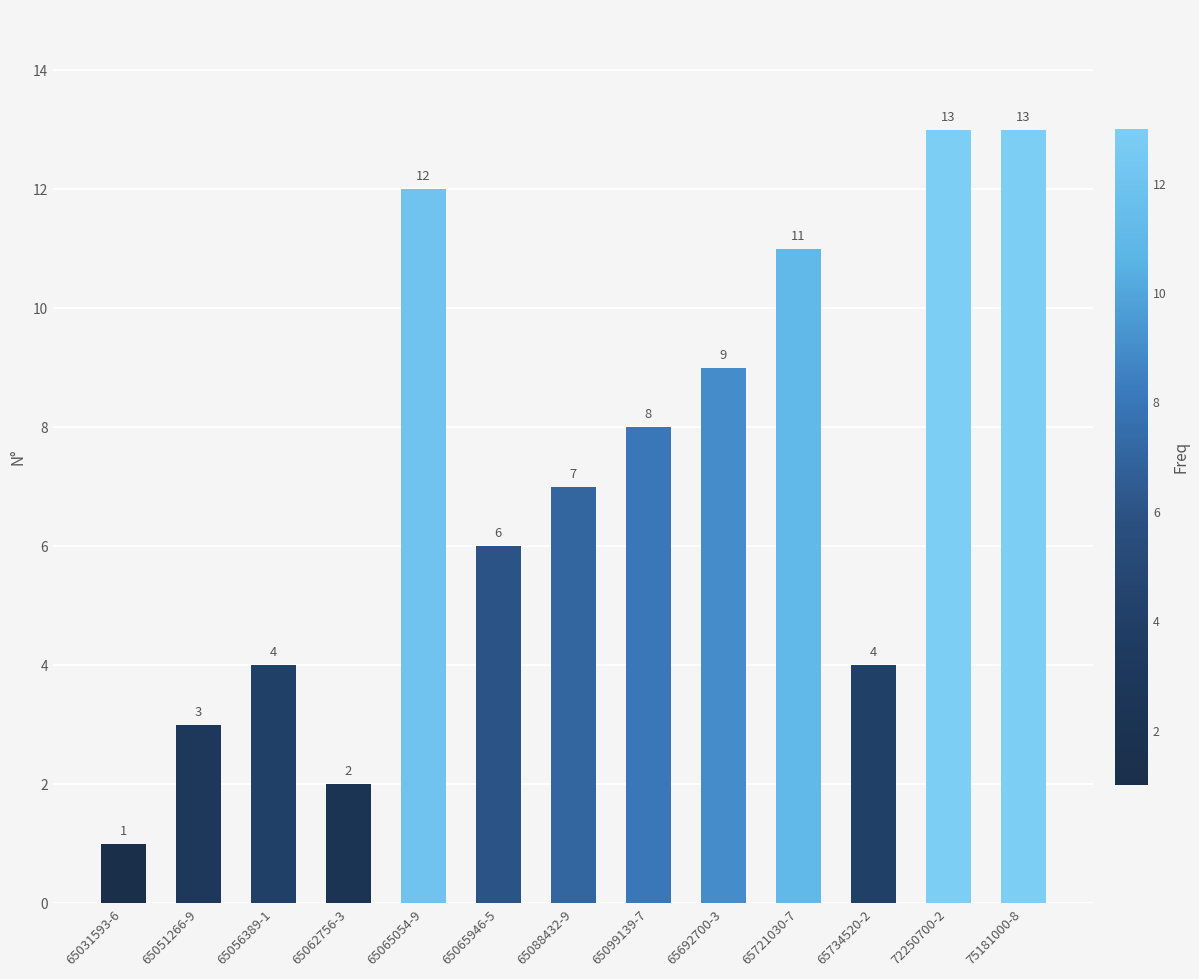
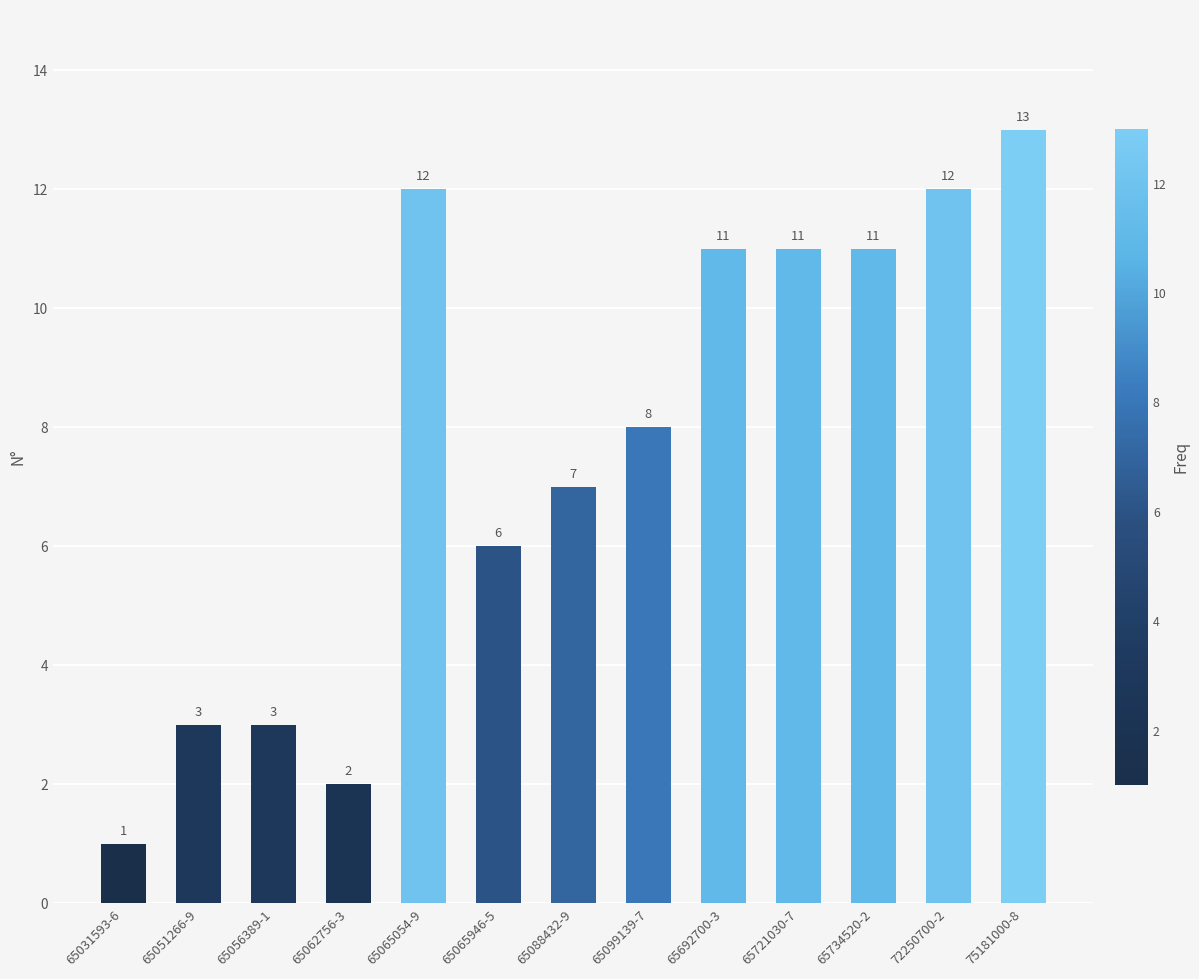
  {
    "65031593-6": 1,
    "65051266-9": 3,
-   "65056389-1": 4,
+   "65056389-1": 3,
    "65062756-3": 2,
    "65065054-9": 12,
    "65065946-5": 6,
    "65088432-9": 7,
    "65099139-7": 8,
-   "65692700-3": 9,
+   "65692700-3": 11,
    "65721030-7": 11,
-   "65734520-2": 4,
-   "72250700-2": 13,
+   "65734520-2": 11,
+   "72250700-2": 12,
    "75181000-8": 13
  }
